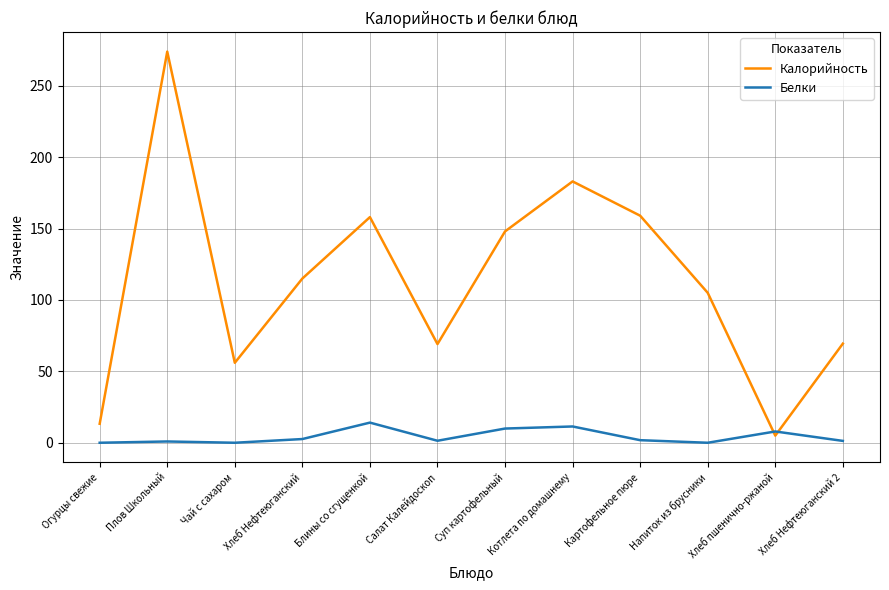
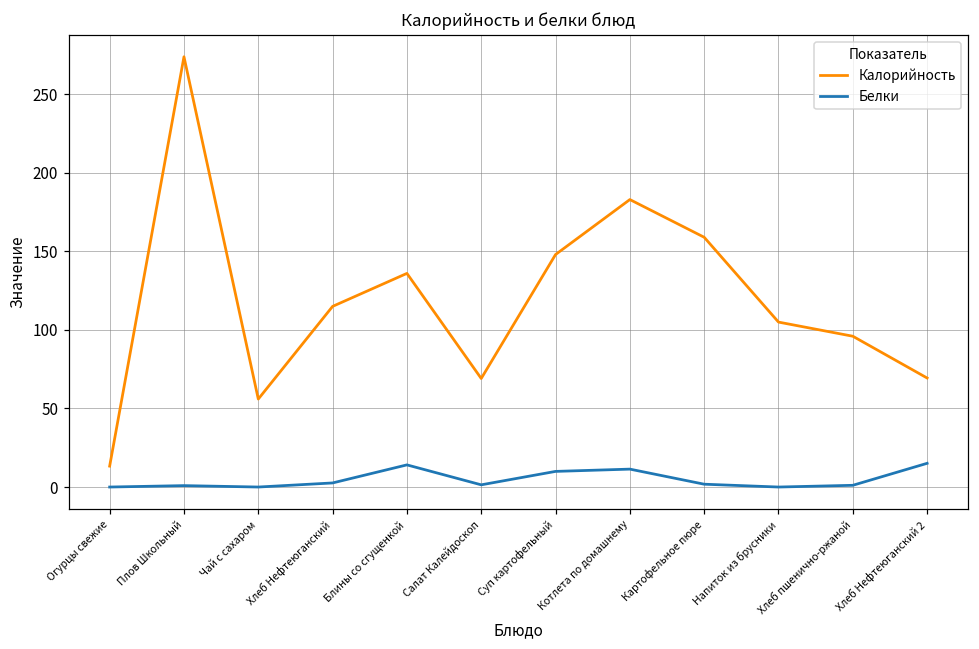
  {
    "Калорийность": {
      "Огурцы свежие": 13,
      "Плов Школьный": 274,
      "Чай с сахаром": 56,
      "Хлеб Нефтеюганский": 115,
-     "Блины со сгущенкой": 158,
+     "Блины со сгущенкой": 136,
      "Салат Калейдоскоп": 69,
      "Суп картофельный": 148,
      "Котлета по домашнему": 183,
      "Картофельное пюре": 159,
      "Напиток из брусники": 105,
-     "Хлеб пшенично-ржаной": 5,
+     "Хлеб пшенично-ржаной": 96,
      "Хлеб Нефтеюганский 2": 69
    },
    "Белки": {
      "Огурцы свежие": 0,
      "Плов Школьный": 1,
      "Чай с сахаром": 0,
      "Хлеб Нефтеюганский": 3,
      "Блины со сгущенкой": 14,
      "Салат Калейдоскоп": 1,
      "Суп картофельный": 10,
      "Котлета по домашнему": 11,
      "Картофельное пюре": 2,
      "Напиток из брусники": 0,
-     "Хлеб пшенично-ржаной": 8,
-     "Хлеб Нефтеюганский 2": 1
+     "Хлеб пшенично-ржаной": 1,
+     "Хлеб Нефтеюганский 2": 15
    }
  }
